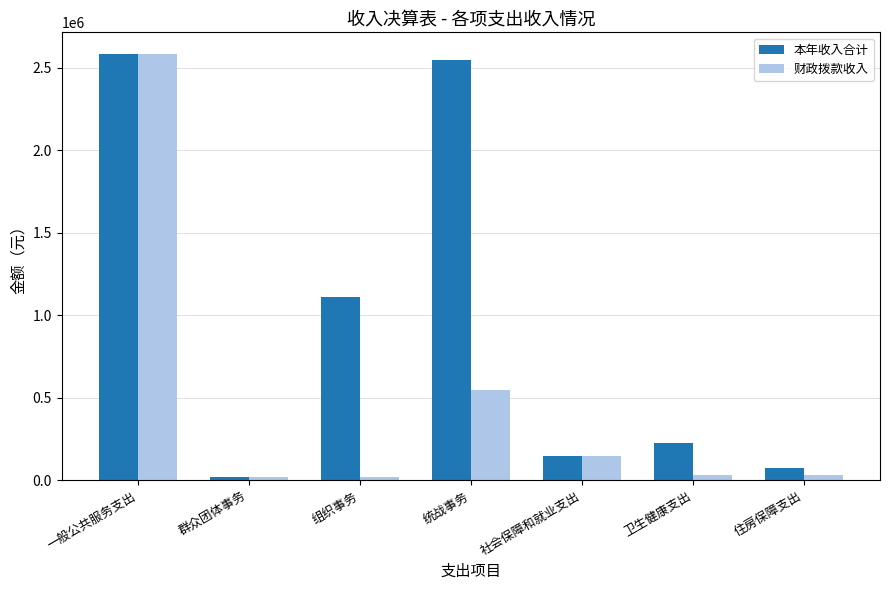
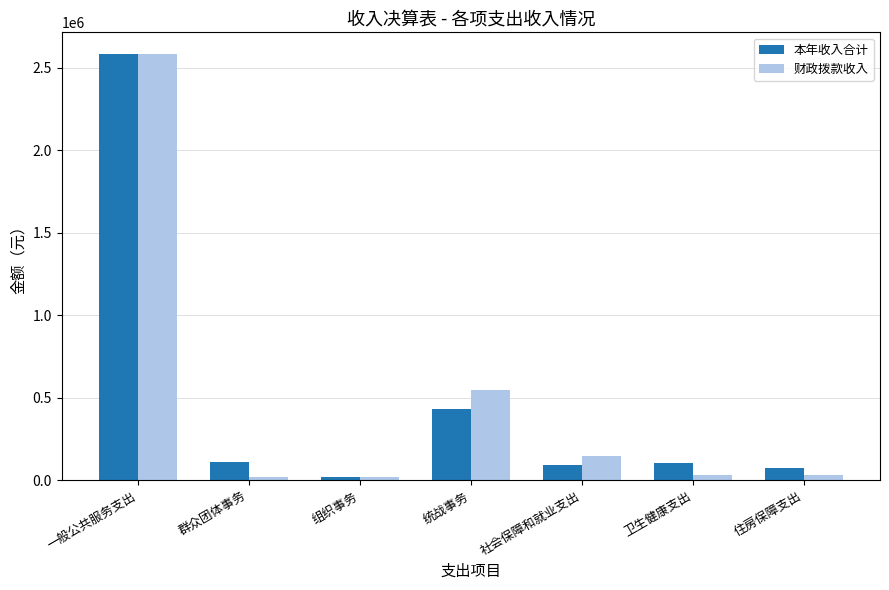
  {
    "本年收入合计": {
      "一般公共服务支出": 2580000,
-     "群众团体事务": 20000,
-     "组织事务": 1110000,
-     "统战事务": 2550000,
-     "社会保障和就业支出": 140000,
-     "卫生健康支出": 220000,
+     "群众团体事务": 110000,
+     "组织事务": 20000,
+     "统战事务": 430000,
+     "社会保障和就业支出": 90000,
+     "卫生健康支出": 100000,
      "住房保障支出": 80000
    },
    "财政拨款收入": {
      "一般公共服务支出": 2580000,
      "群众团体事务": 20000,
      "组织事务": 20000,
      "统战事务": 550000,
      "社会保障和就业支出": 140000,
      "卫生健康支出": 30000,
      "住房保障支出": 30000
    }
  }
